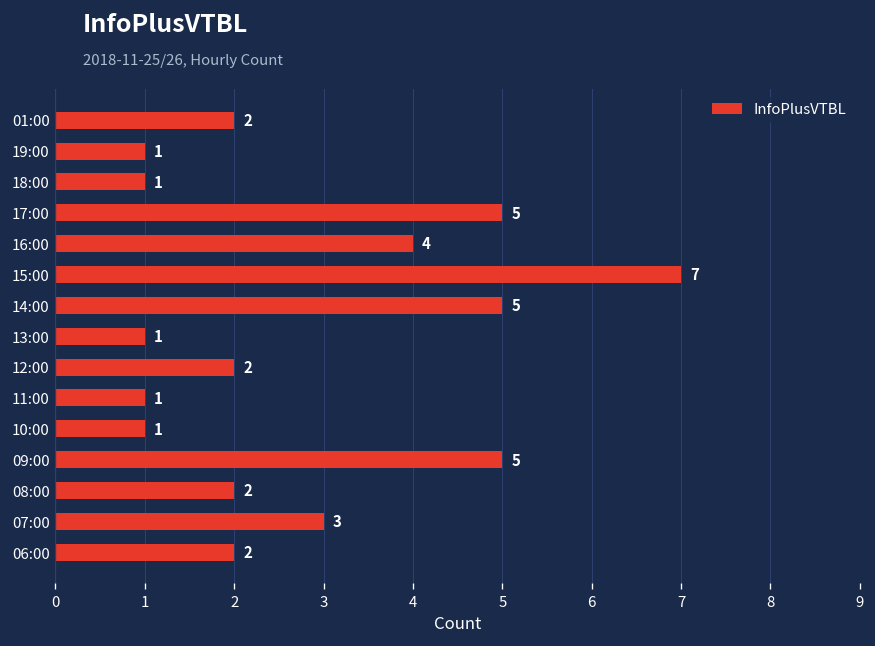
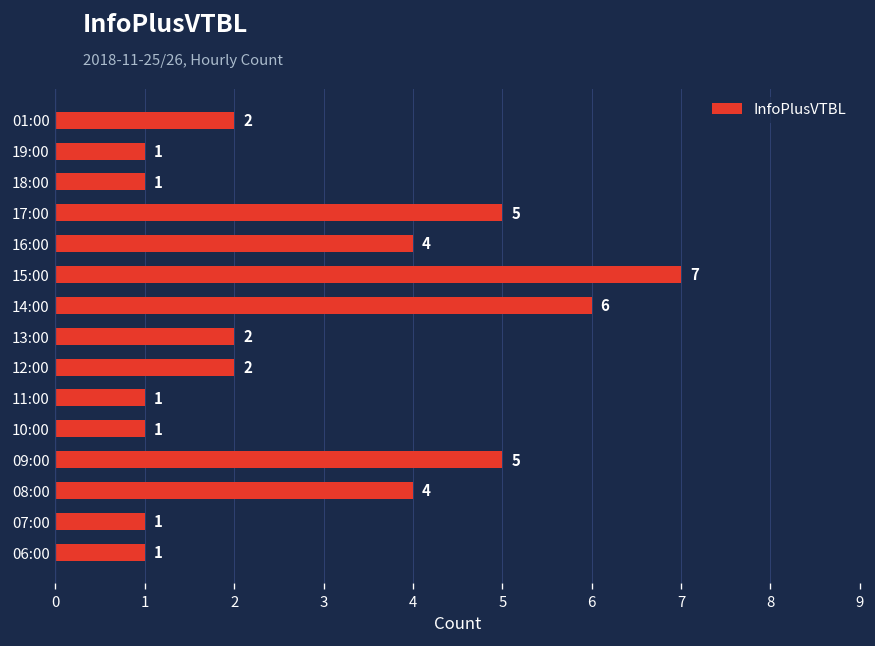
  {
    "01:00": 2,
    "19:00": 1,
    "18:00": 1,
    "17:00": 5,
    "16:00": 4,
    "15:00": 7,
-   "14:00": 5,
-   "13:00": 1,
+   "14:00": 6,
+   "13:00": 2,
    "12:00": 2,
    "11:00": 1,
    "10:00": 1,
    "09:00": 5,
-   "08:00": 2,
-   "07:00": 3,
-   "06:00": 2
+   "08:00": 4,
+   "07:00": 1,
+   "06:00": 1
  }
